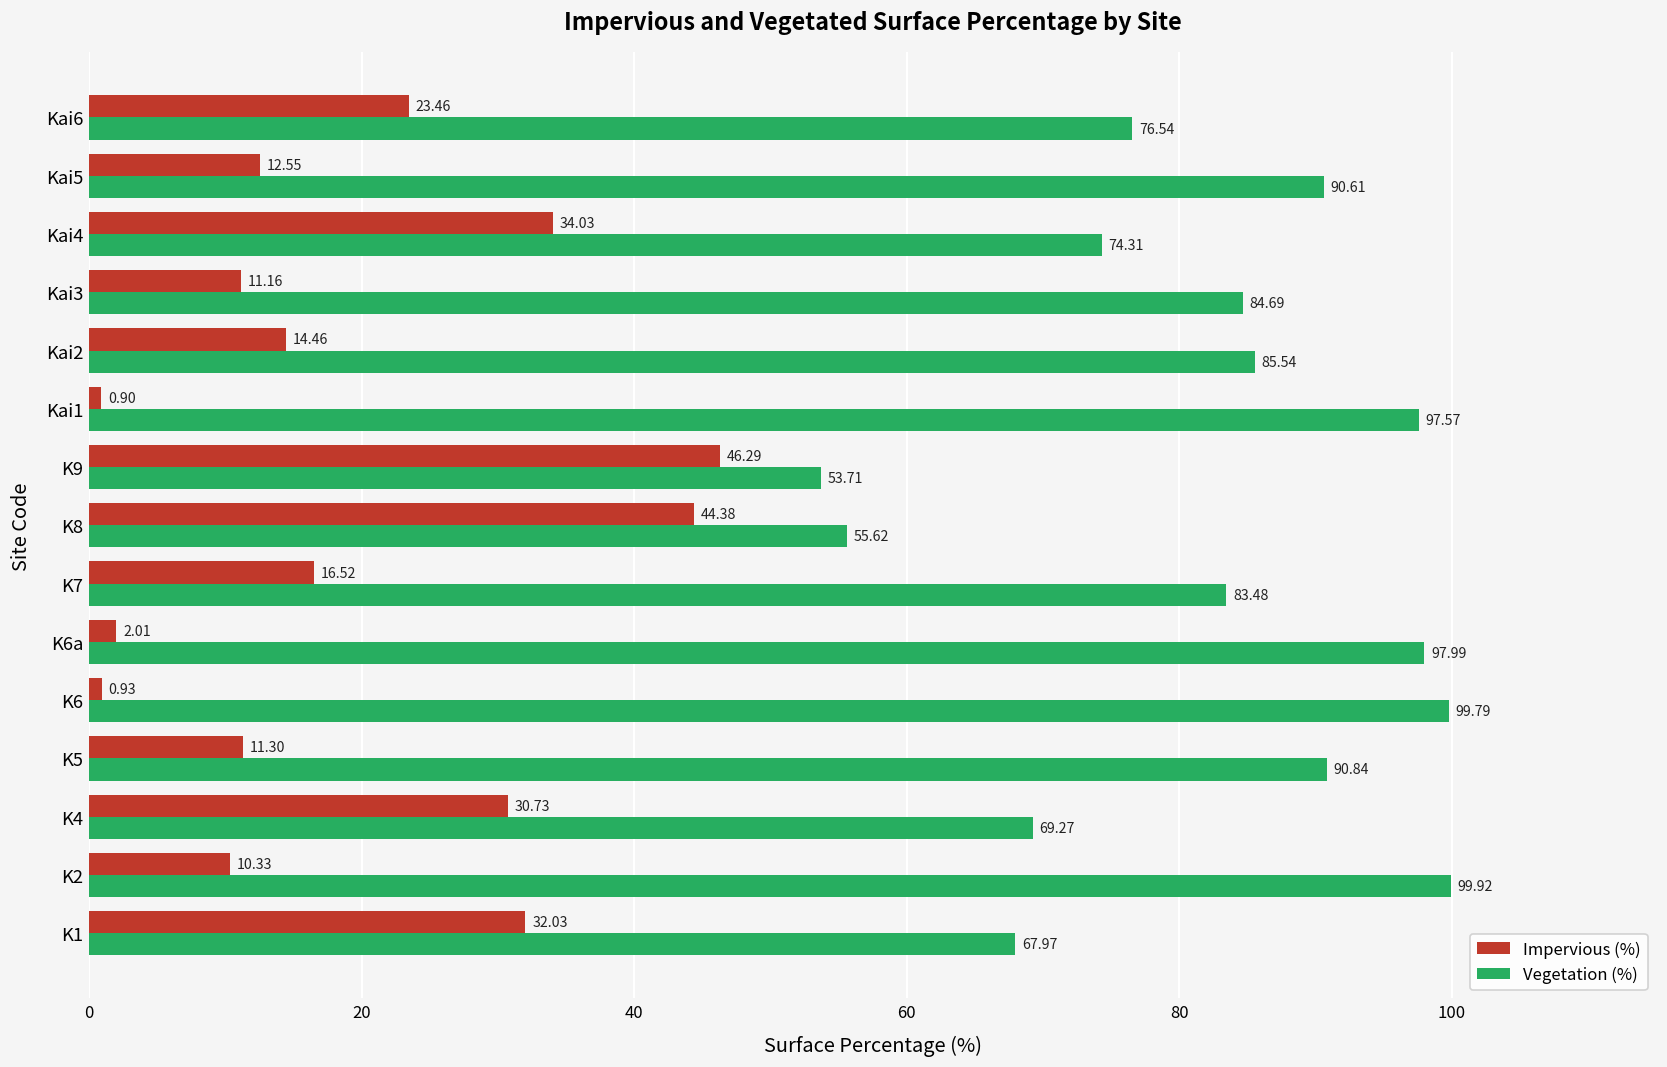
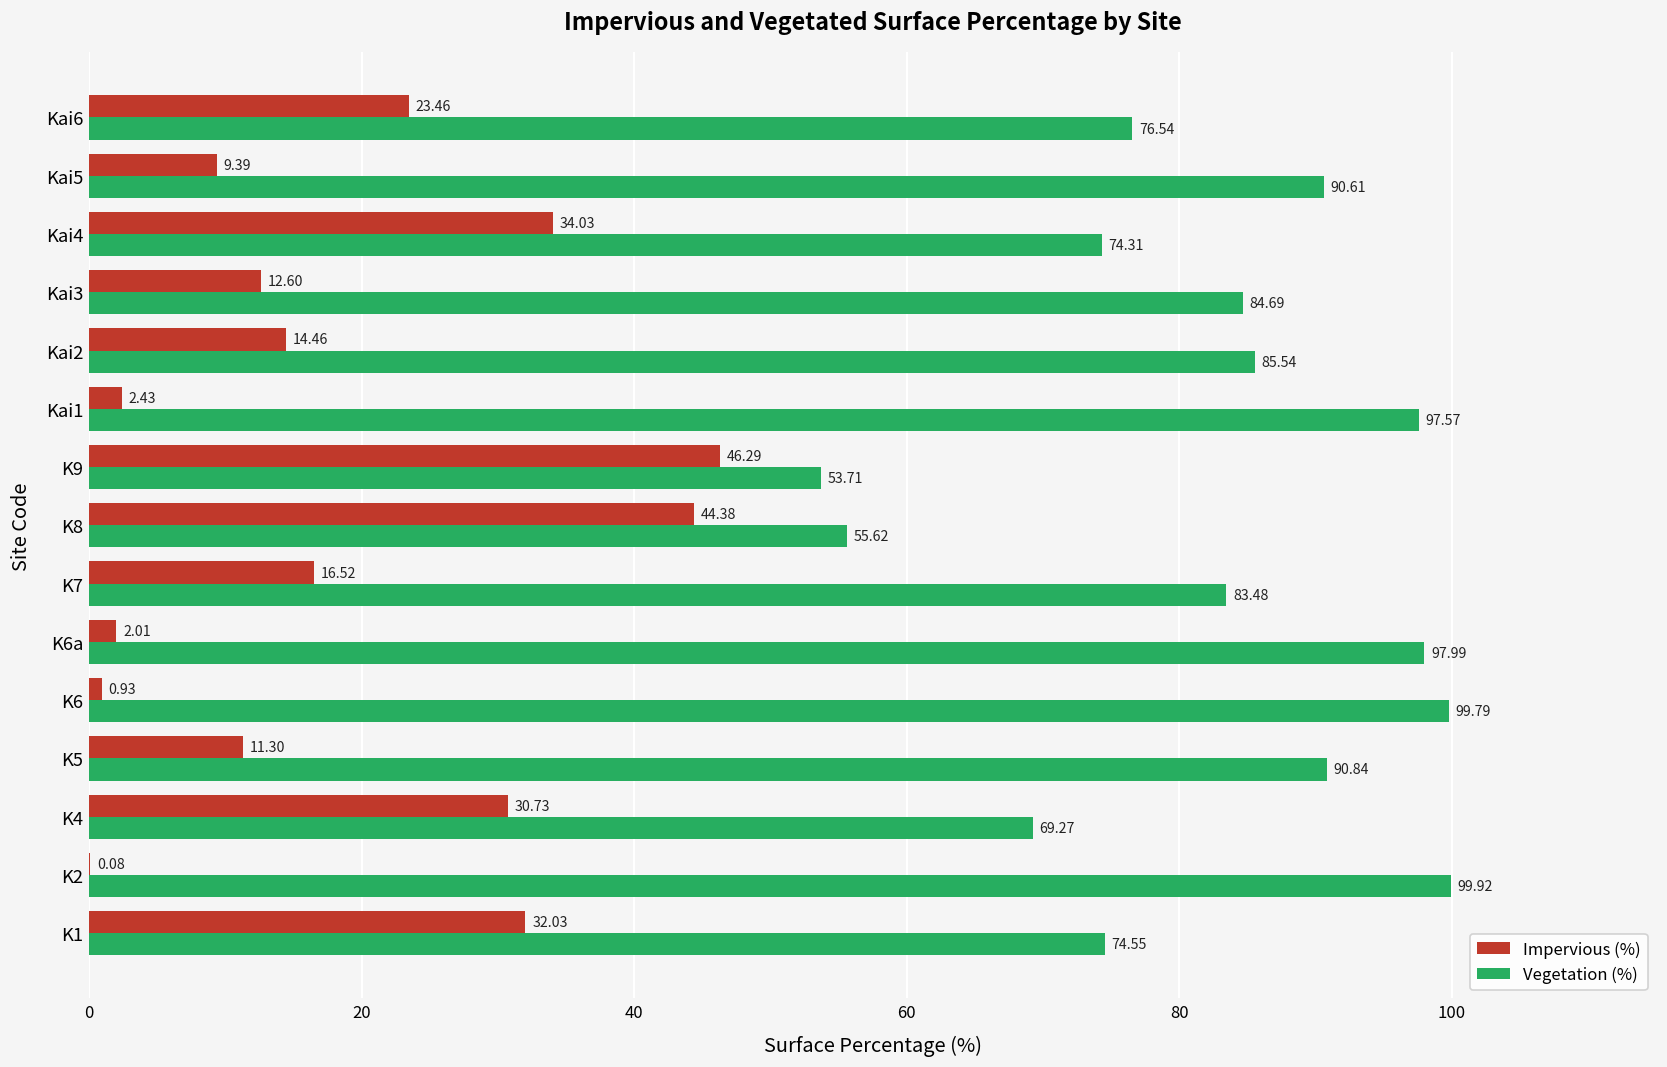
  {
    "Impervious (%)": {
      "Kai6": 23.46,
-     "Kai5": 12.55,
+     "Kai5": 9.39,
      "Kai4": 34.03,
-     "Kai3": 11.16,
+     "Kai3": 12.60,
      "Kai2": 14.46,
-     "Kai1": 0.90,
+     "Kai1": 2.43,
      "K9": 46.29,
      "K8": 44.38,
      "K7": 16.52,
      "K6a": 2.01,
      "K6": 0.93,
      "K5": 11.30,
      "K4": 30.73,
-     "K2": 10.33,
+     "K2": 0.08,
      "K1": 32.03
    },
    "Vegetation (%)": {
      "Kai6": 76.54,
      "Kai5": 90.61,
      "Kai4": 74.31,
      "Kai3": 84.69,
      "Kai2": 85.54,
      "Kai1": 97.57,
      "K9": 53.71,
      "K8": 55.62,
      "K7": 83.48,
      "K6a": 97.99,
      "K6": 99.79,
      "K5": 90.84,
      "K4": 69.27,
      "K2": 99.92,
-     "K1": 67.97
+     "K1": 74.55
    }
  }
